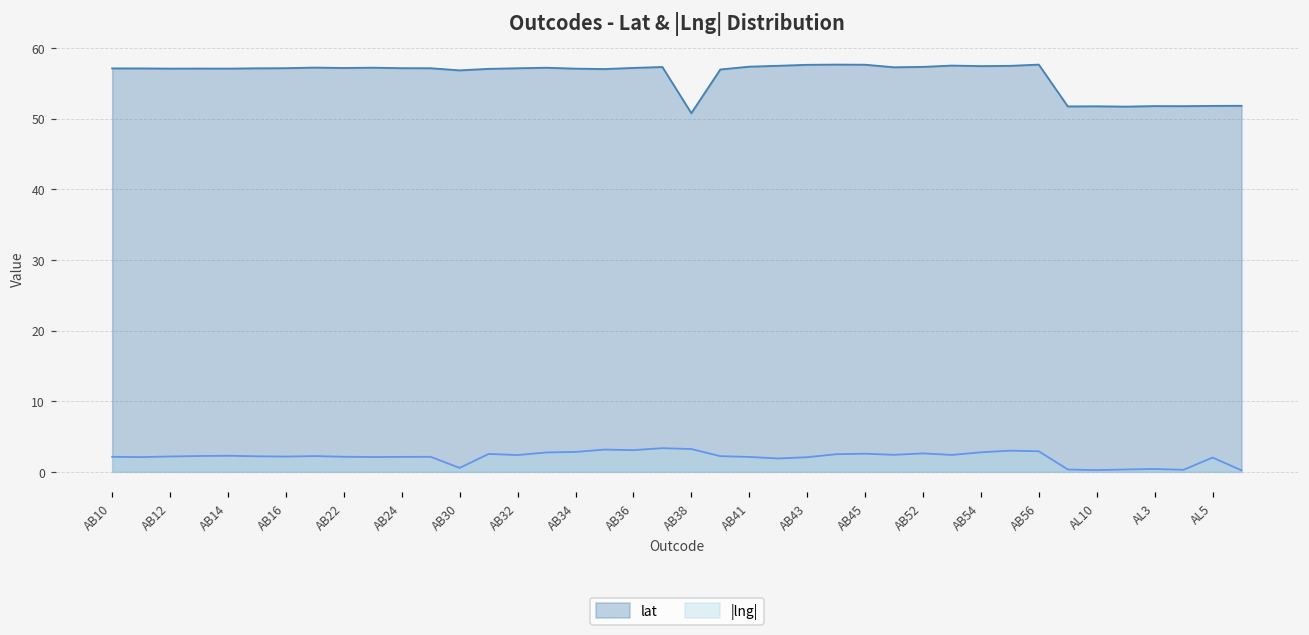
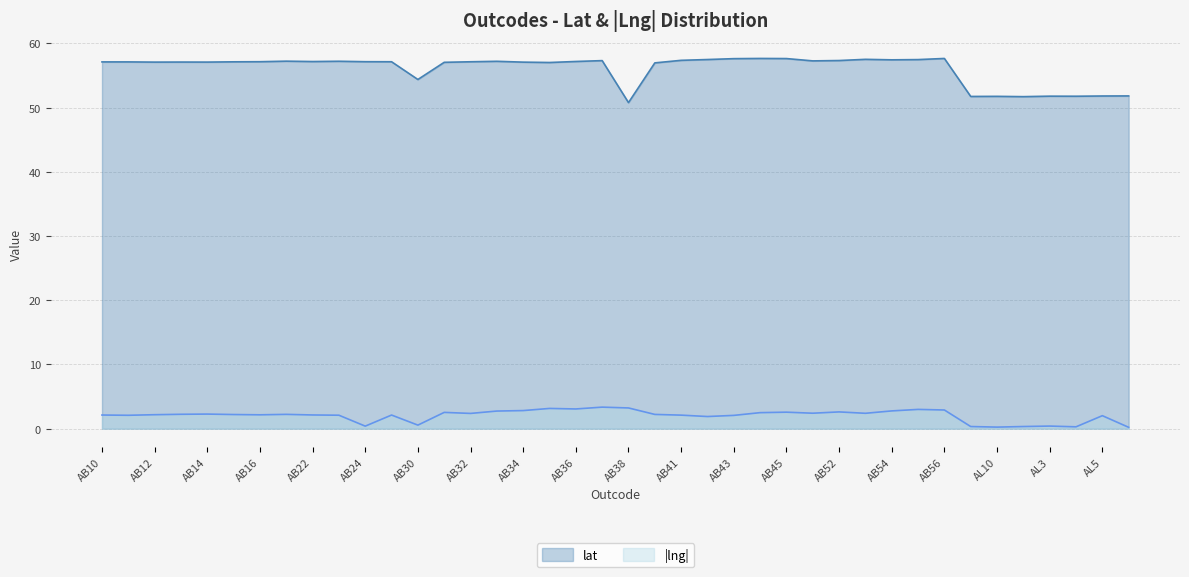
  {
    "lat": {
      "AB10": 57,
      "AB12": 57,
      "AB14": 57,
      "AB16": 57,
      "AB22": 57,
      "AB24": 57,
-     "AB30": 57,
+     "AB30": 54,
      "AB32": 57,
      "AB34": 57,
      "AB36": 57,
      "AB38": 51,
      "AB41": 57,
      "AB43": 58,
      "AB45": 58,
      "AB52": 57,
      "AB54": 57,
      "AB56": 58,
      "AL10": 52,
      "AL3": 52,
      "AL5": 52
    },
    "|lng|": {
      "AB10": 2,
      "AB12": 2,
      "AB14": 2,
      "AB16": 2,
      "AB22": 2,
-     "AB24": 2,
+     "AB24": 0,
      "AB30": 1,
      "AB32": 2,
      "AB34": 3,
      "AB36": 3,
      "AB38": 3,
      "AB41": 2,
      "AB43": 2,
      "AB45": 3,
      "AB52": 3,
      "AB54": 3,
      "AB56": 3,
      "AL10": 0,
      "AL3": 0,
      "AL5": 2
    }
  }
